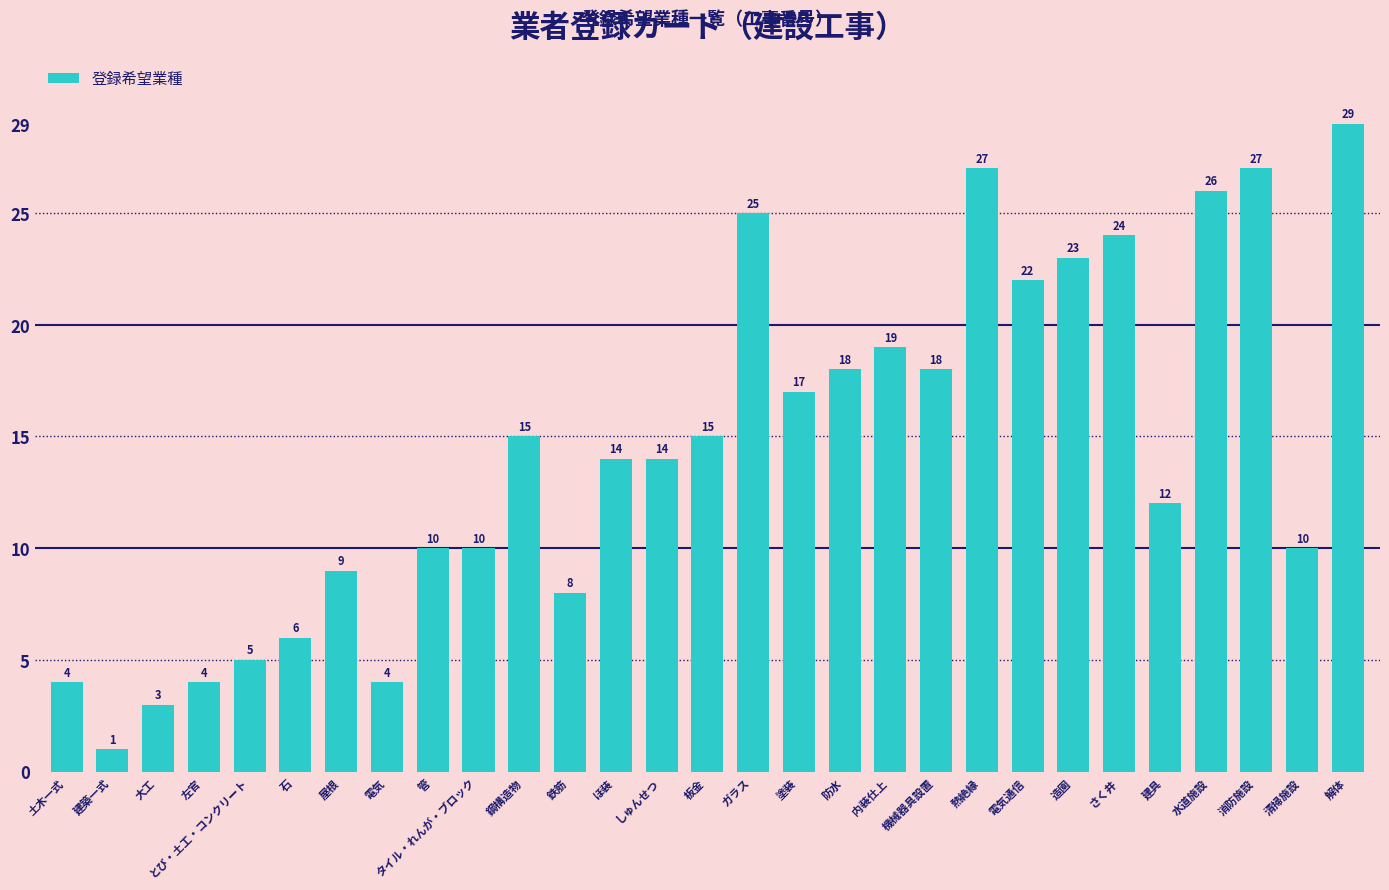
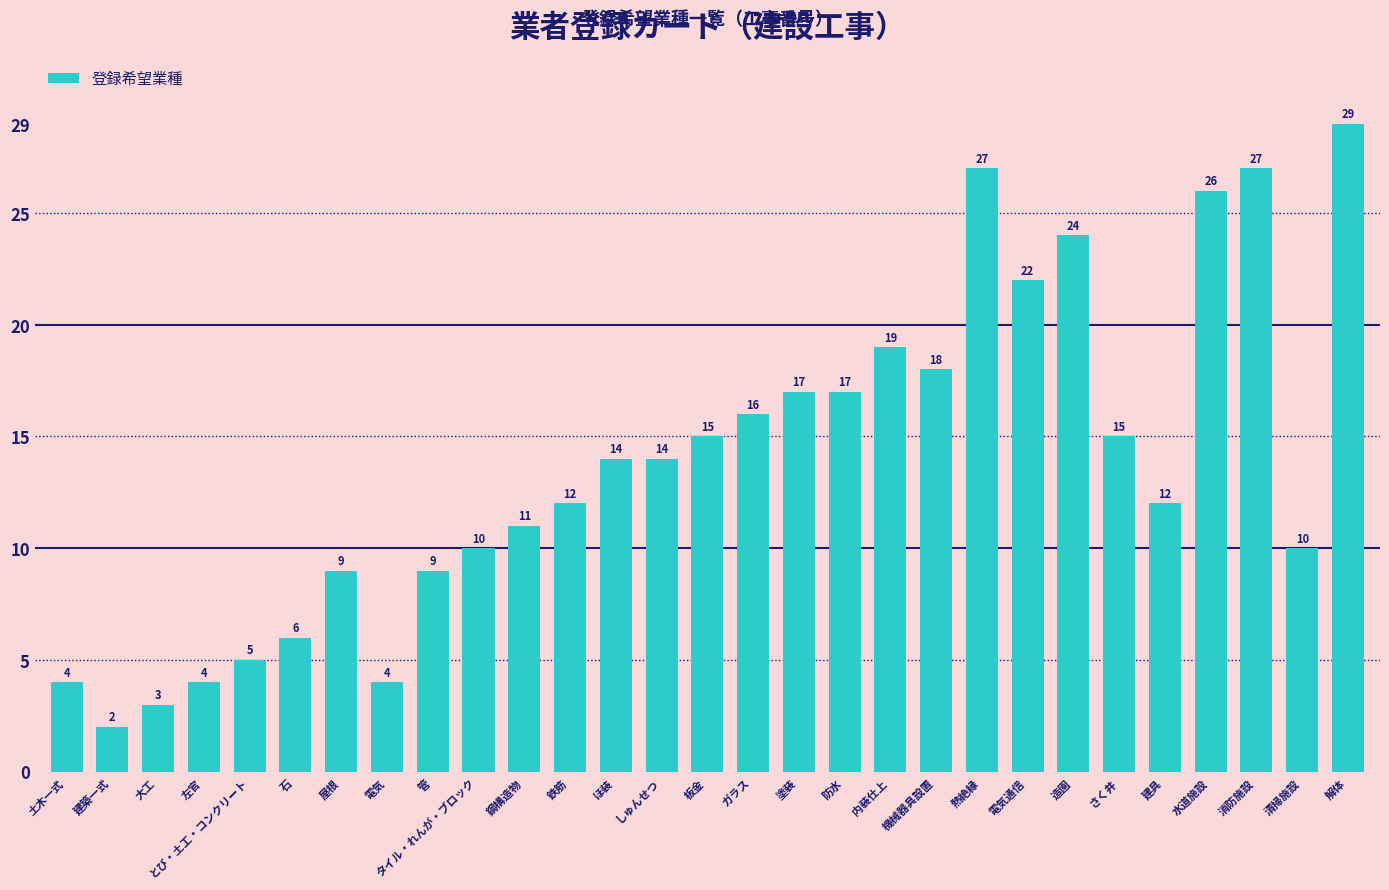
  {
    "土木一式": 4,
-   "建築一式": 1,
+   "建築一式": 2,
    "大工": 3,
    "左官": 4,
    "とび・土工・コンクリート": 5,
    "石": 6,
    "屋根": 9,
    "電気": 4,
-   "管": 10,
+   "管": 9,
    "タイル・れんが・ブロック": 10,
-   "鋼構造物": 15,
-   "鉄筋": 8,
+   "鋼構造物": 11,
+   "鉄筋": 12,
    "ほ装": 14,
    "しゅんせつ": 14,
    "板金": 15,
-   "ガラス": 25,
+   "ガラス": 16,
    "塗装": 17,
-   "防水": 18,
+   "防水": 17,
    "内装仕上": 19,
    "機械器具設置": 18,
    "熱絶縁": 27,
    "電気通信": 22,
-   "造園": 23,
-   "さく井": 24,
+   "造園": 24,
+   "さく井": 15,
    "建具": 12,
    "水道施設": 26,
    "消防施設": 27,
    "清掃施設": 10,
    "解体": 29
  }
